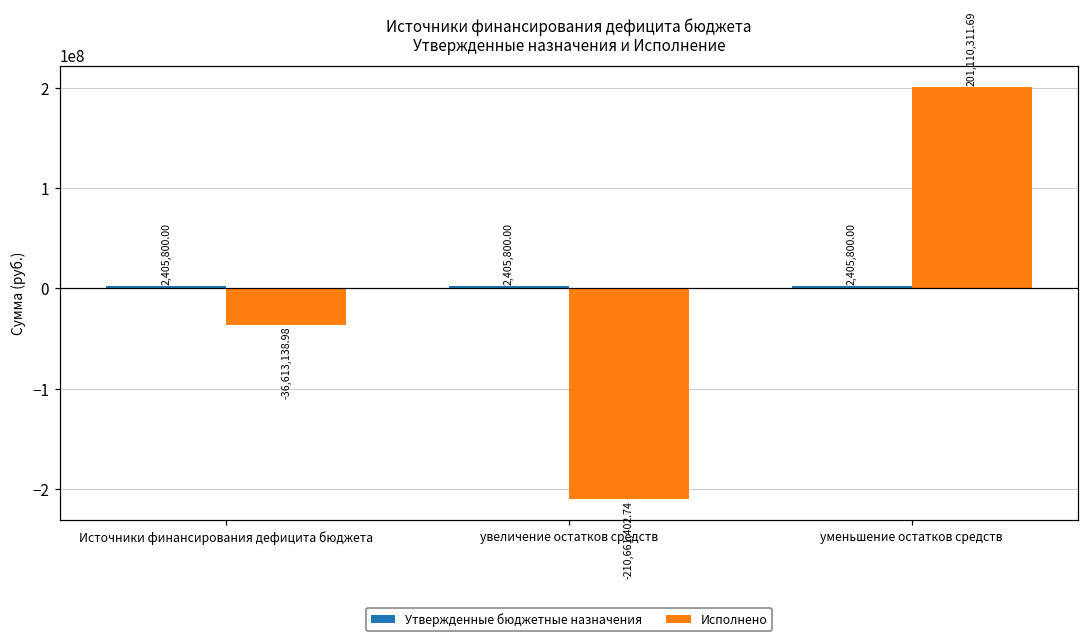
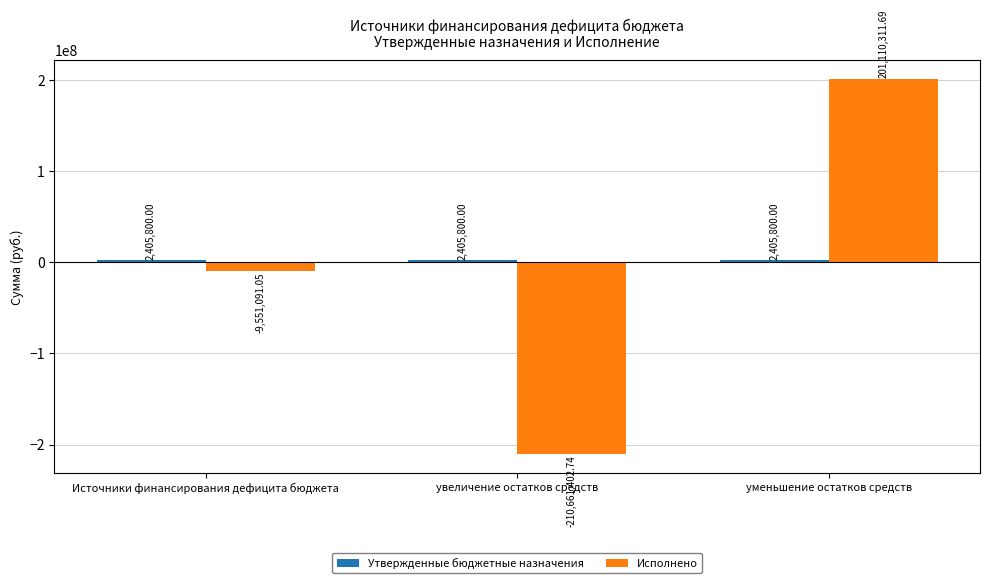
  {
    "Утвержденные бюджетные назначения": {
      "Источники финансирования дефицита бюджета": "2,405,800.00",
      "увеличение остатков средств": "2,405,800.00",
      "уменьшение остатков средств": "2,405,800.00"
    },
    "Исполнено": {
-     "Источники финансирования дефицита бюджета": "-36,613,138.98",
+     "Источники финансирования дефицита бюджета": "-9,551,091.05",
      "увеличение остатков средств": "-210,661,402.74",
      "уменьшение остатков средств": "201,110,311.69"
    }
  }
